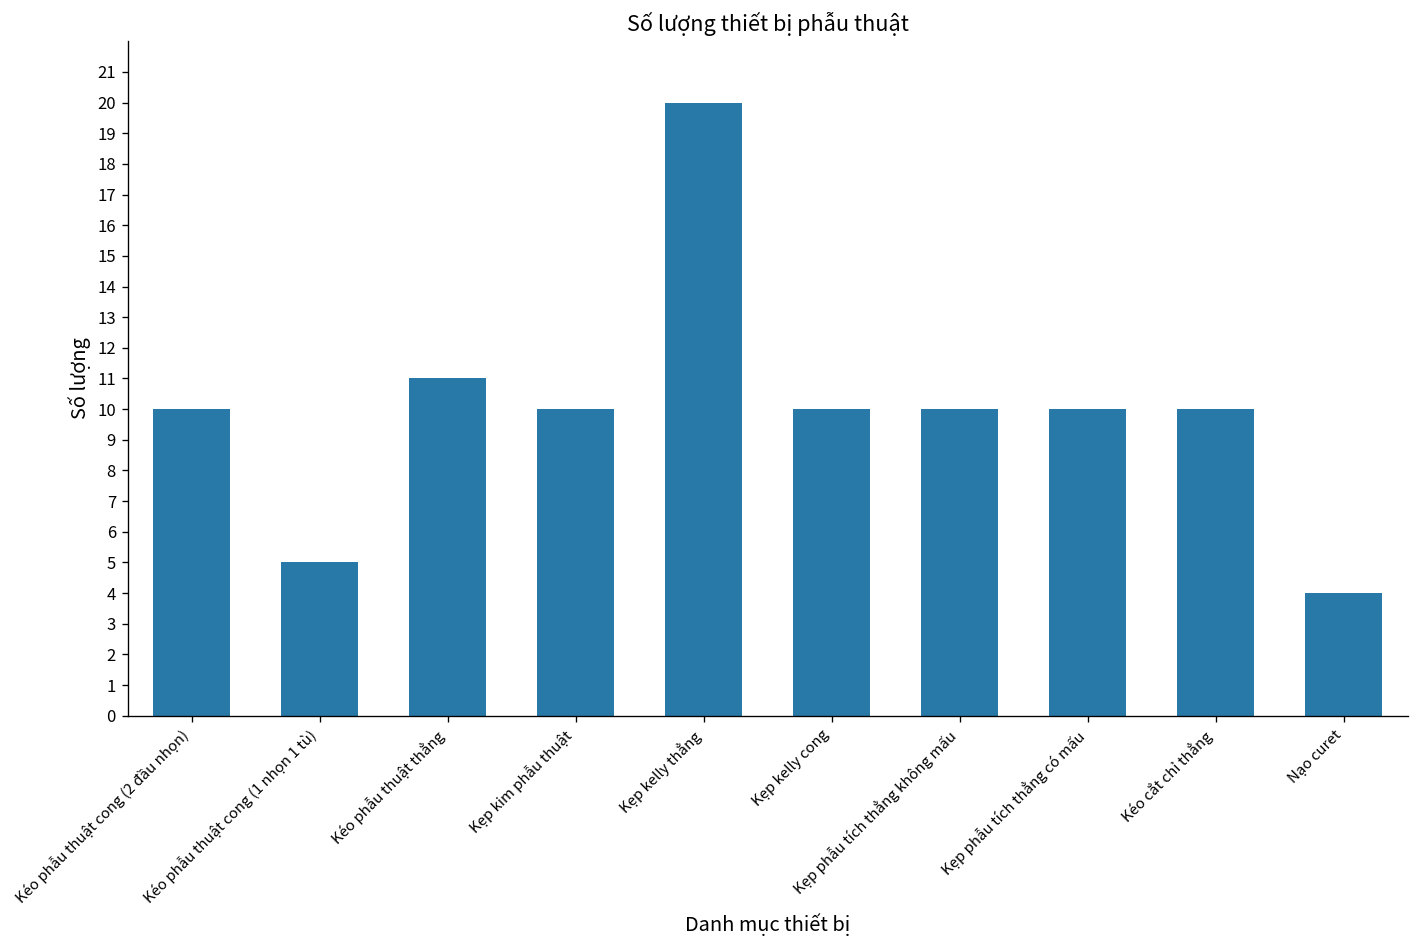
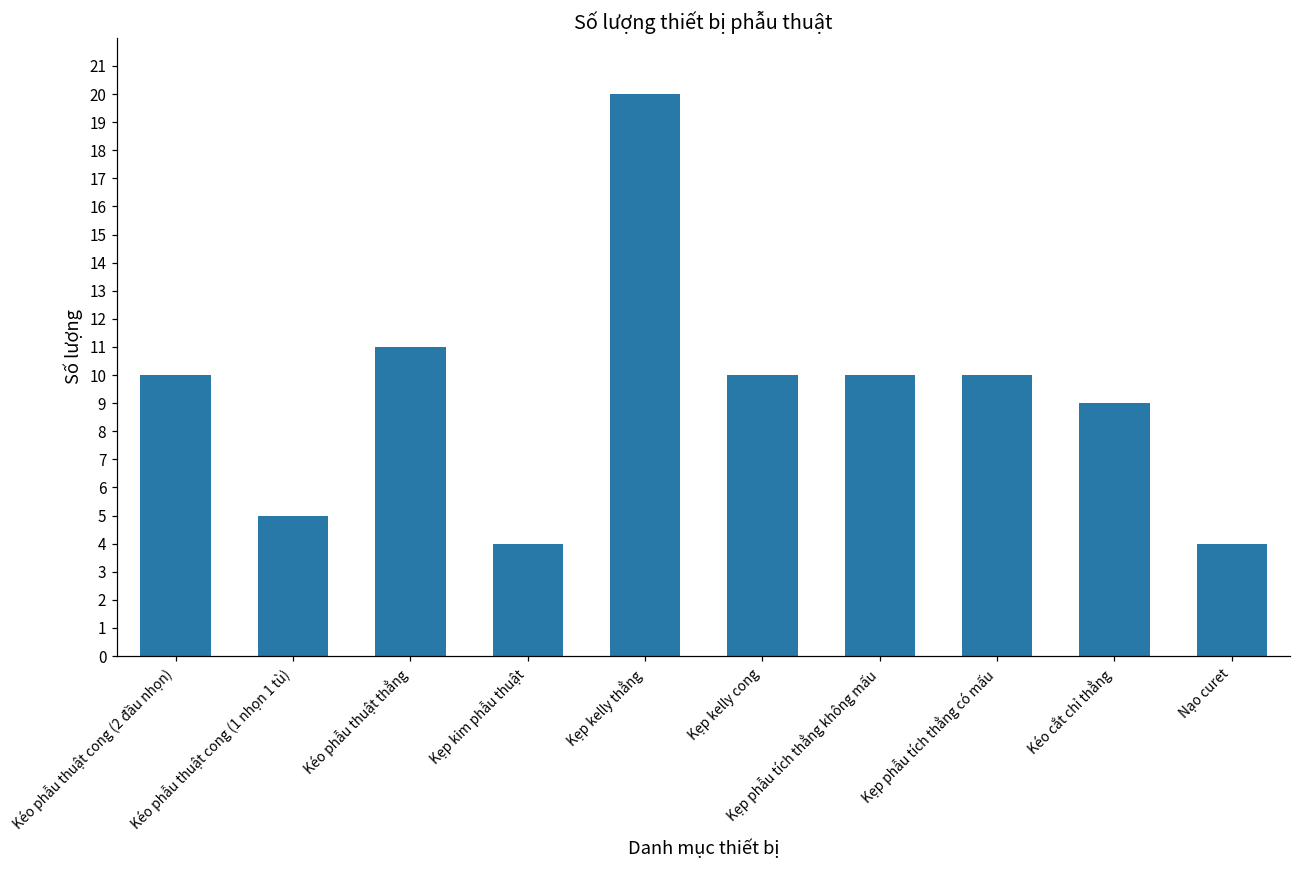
  {
    "Kéo phẫu thuật cong (2 đầu nhọn)": 10,
    "Kéo phẫu thuật cong (1 nhọn 1 tù)": 5,
    "Kéo phẫu thuật thẳng": 11,
-   "Kẹp kim phẫu thuật": 10,
+   "Kẹp kim phẫu thuật": 4,
    "Kẹp kelly thẳng": 20,
    "Kẹp kelly cong": 10,
    "Kẹp phẫu tích thẳng không mấu": 10,
    "Kẹp phẫu tích thẳng có mấu": 10,
-   "Kéo cắt chỉ thẳng": 10,
+   "Kéo cắt chỉ thẳng": 9,
    "Nạo curet": 4
  }
